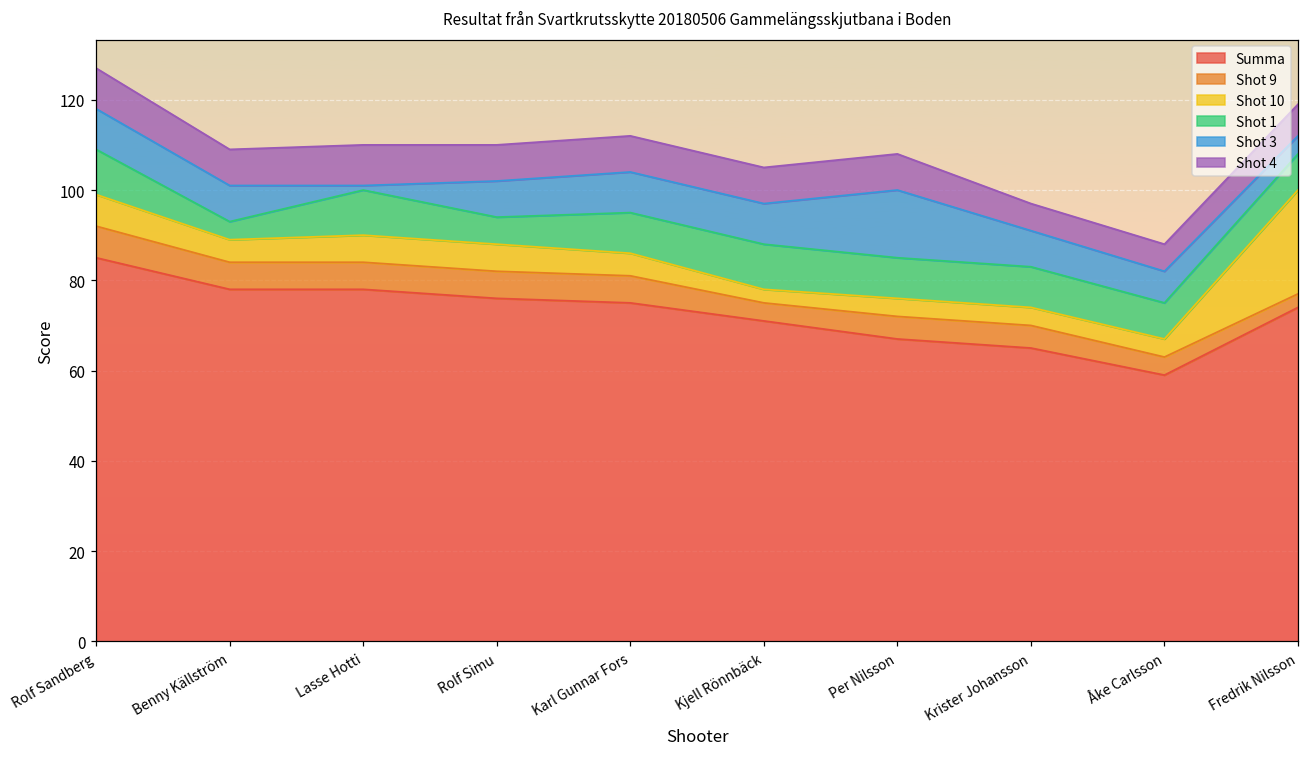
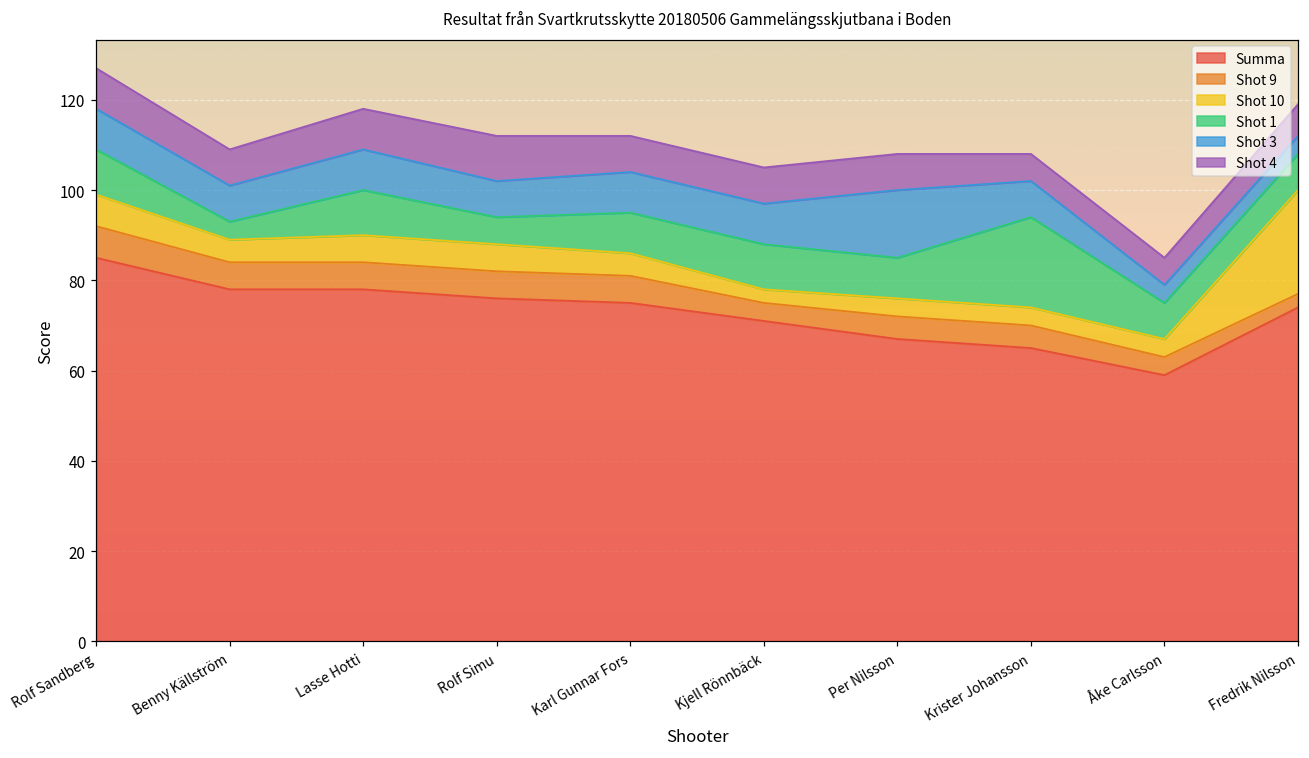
  {
    "Shot 10": {
      "Rolf Sandberg": 7,
      "Benny Källström": 5,
      "Lasse Hotti": 6,
      "Rolf Simu": 6,
      "Karl Gunnar Fors": 5,
      "Kjell Rönnbäck": 3,
      "Per Nilsson": 4,
      "Krister Johansson": 4,
      "Åke Carlsson": 4,
      "Fredrik Nilsson": 23
    },
    "Shot 1": {
      "Rolf Sandberg": 10,
      "Benny Källström": 4,
      "Lasse Hotti": 10,
      "Rolf Simu": 6,
      "Karl Gunnar Fors": 9,
      "Kjell Rönnbäck": 10,
      "Per Nilsson": 9,
-     "Krister Johansson": 9,
+     "Krister Johansson": 20,
      "Åke Carlsson": 8,
      "Fredrik Nilsson": 8
    },
    "Shot 3": {
      "Rolf Sandberg": 9,
      "Benny Källström": 8,
-     "Lasse Hotti": 1,
+     "Lasse Hotti": 9,
      "Rolf Simu": 8,
      "Karl Gunnar Fors": 9,
      "Kjell Rönnbäck": 9,
      "Per Nilsson": 15,
      "Krister Johansson": 8,
-     "Åke Carlsson": 7,
+     "Åke Carlsson": 4,
      "Fredrik Nilsson": 4
    },
    "Shot 4": {
      "Rolf Sandberg": 9,
      "Benny Källström": 8,
      "Lasse Hotti": 9,
-     "Rolf Simu": 8,
+     "Rolf Simu": 10,
      "Karl Gunnar Fors": 8,
      "Kjell Rönnbäck": 8,
      "Per Nilsson": 8,
      "Krister Johansson": 6,
      "Åke Carlsson": 6,
      "Fredrik Nilsson": 7
    }
  }
